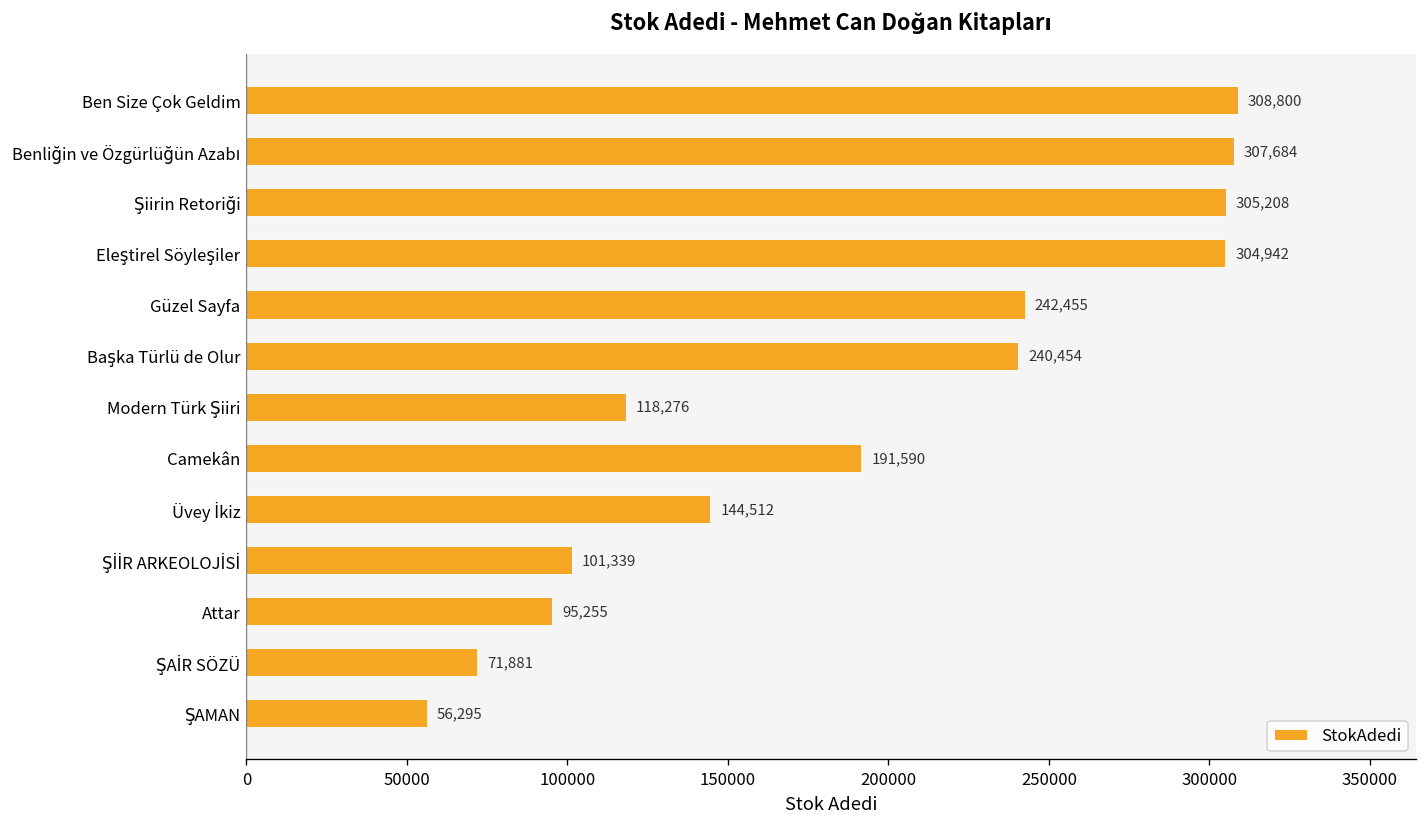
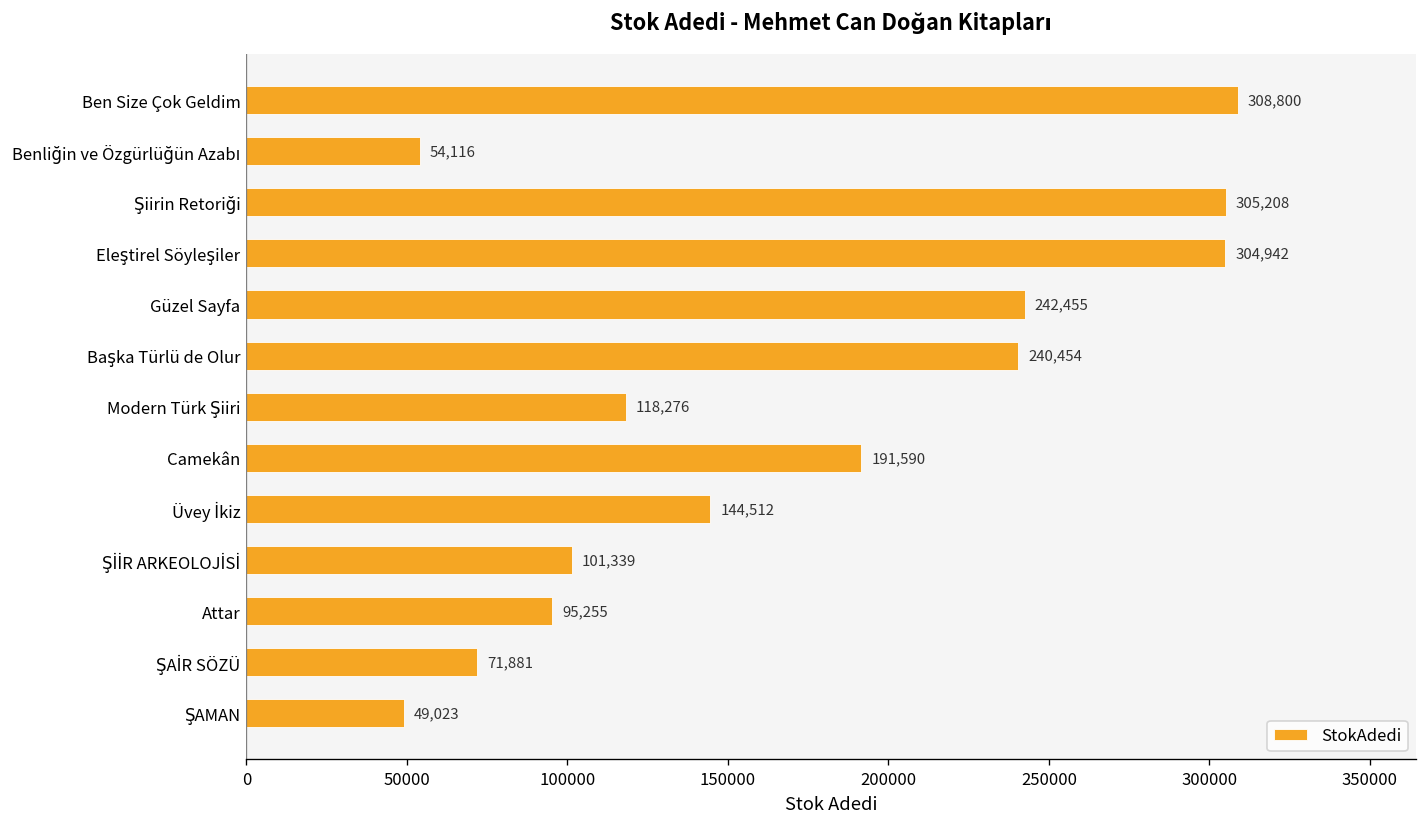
  {
    "Ben Size Çok Geldim": "308,800",
-   "Benliğin ve Özgürlüğün Azabı": "307,684",
+   "Benliğin ve Özgürlüğün Azabı": "54,116",
    "Şiirin Retoriği": "305,208",
    "Eleştirel Söyleşiler": "304,942",
    "Güzel Sayfa": "242,455",
    "Başka Türlü de Olur": "240,454",
    "Modern Türk Şiiri": "118,276",
    "Camekân": "191,590",
    "Üvey İkiz": "144,512",
    "ŞİİR ARKEOLOJİSİ": "101,339",
    "Attar": "95,255",
    "ŞAİR SÖZÜ": "71,881",
-   "ŞAMAN": "56,295"
+   "ŞAMAN": "49,023"
  }
